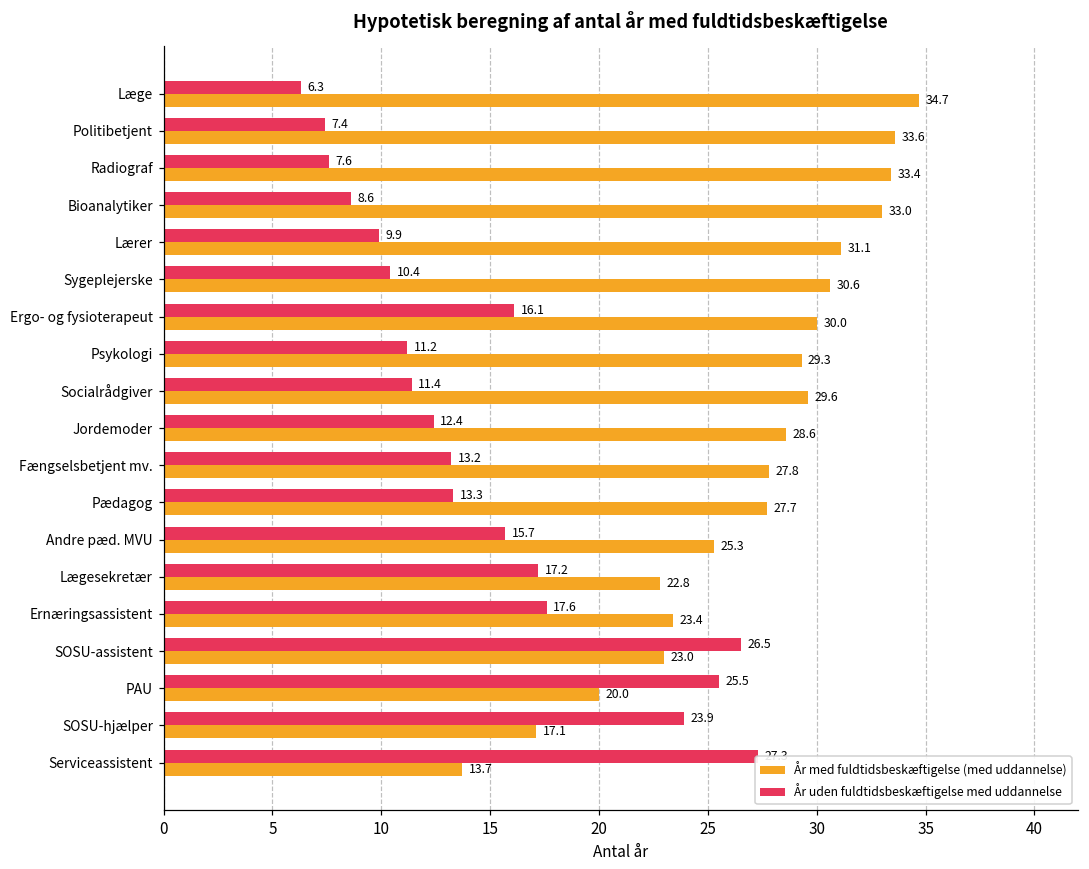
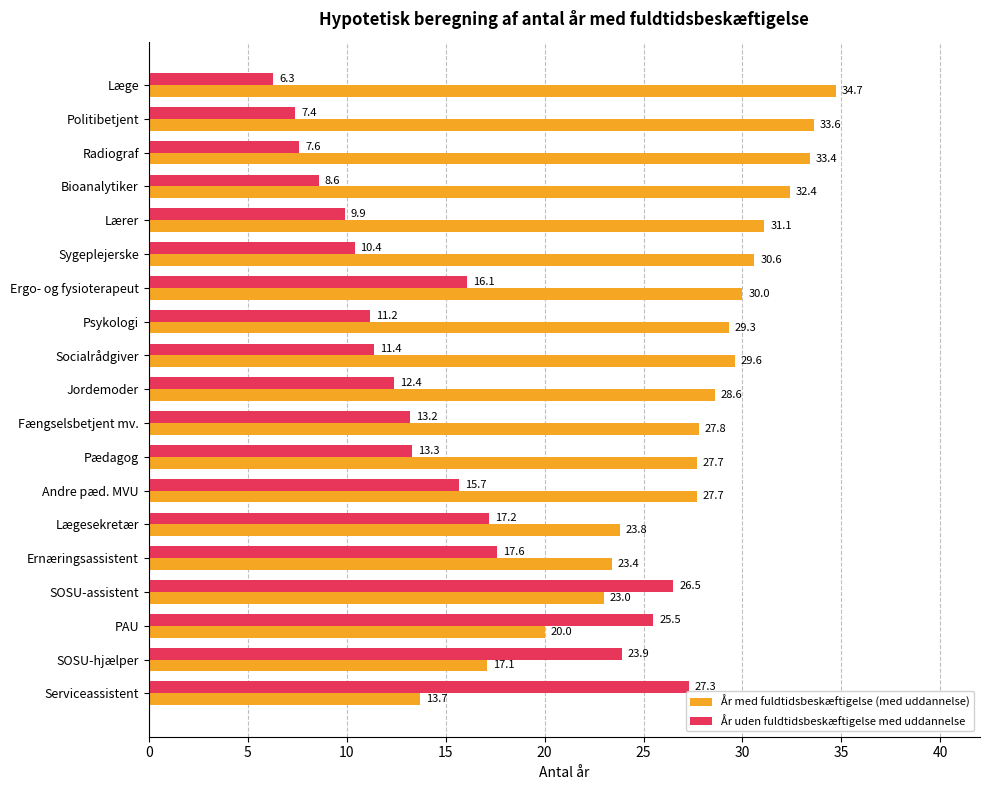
  {
    "År med fuldtidsbeskæftigelse (med uddannelse)": {
      "Læge": 34.7,
      "Politibetjent": 33.6,
      "Radiograf": 33.4,
-     "Bioanalytiker": 33.0,
+     "Bioanalytiker": 32.4,
      "Lærer": 31.1,
      "Sygeplejerske": 30.6,
      "Ergo- og fysioterapeut": 30.0,
      "Psykologi": 29.3,
      "Socialrådgiver": 29.6,
      "Jordemoder": 28.6,
      "Fængselsbetjent mv.": 27.8,
      "Pædagog": 27.7,
-     "Andre pæd. MVU": 25.3,
-     "Lægesekretær": 22.8,
+     "Andre pæd. MVU": 27.7,
+     "Lægesekretær": 23.8,
      "Ernæringsassistent": 23.4,
      "SOSU-assistent": 23.0,
      "PAU": 20.0,
      "SOSU-hjælper": 17.1,
      "Serviceassistent": 13.7
    },
    "År uden fuldtidsbeskæftigelse med uddannelse": {
      "Læge": 6.3,
      "Politibetjent": 7.4,
      "Radiograf": 7.6,
      "Bioanalytiker": 8.6,
      "Lærer": 9.9,
      "Sygeplejerske": 10.4,
      "Ergo- og fysioterapeut": 16.1,
      "Psykologi": 11.2,
      "Socialrådgiver": 11.4,
      "Jordemoder": 12.4,
      "Fængselsbetjent mv.": 13.2,
      "Pædagog": 13.3,
      "Andre pæd. MVU": 15.7,
      "Lægesekretær": 17.2,
      "Ernæringsassistent": 17.6,
      "SOSU-assistent": 26.5,
      "PAU": 25.5,
      "SOSU-hjælper": 23.9
    }
  }
